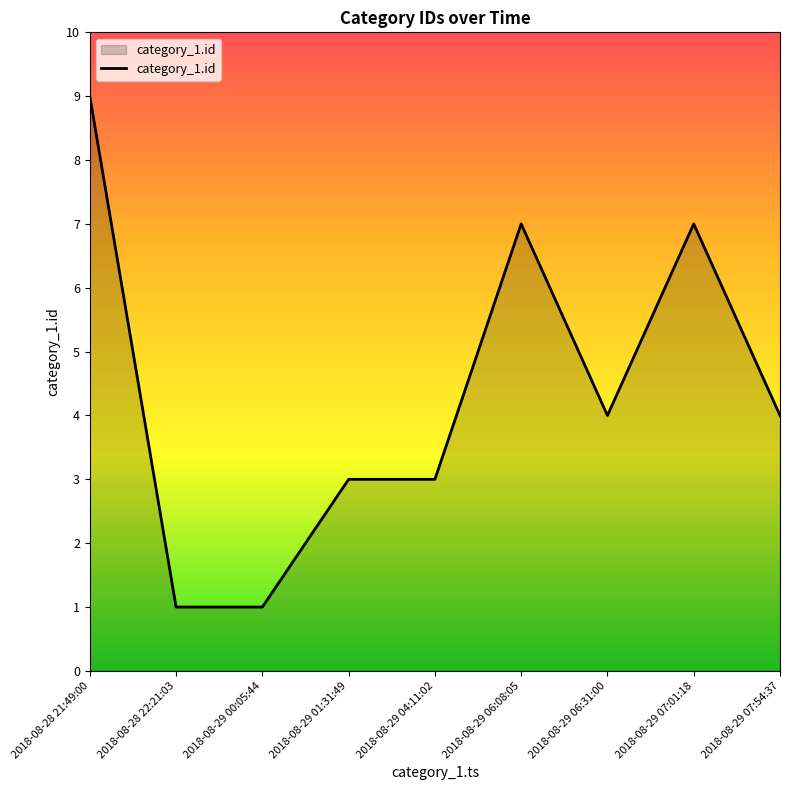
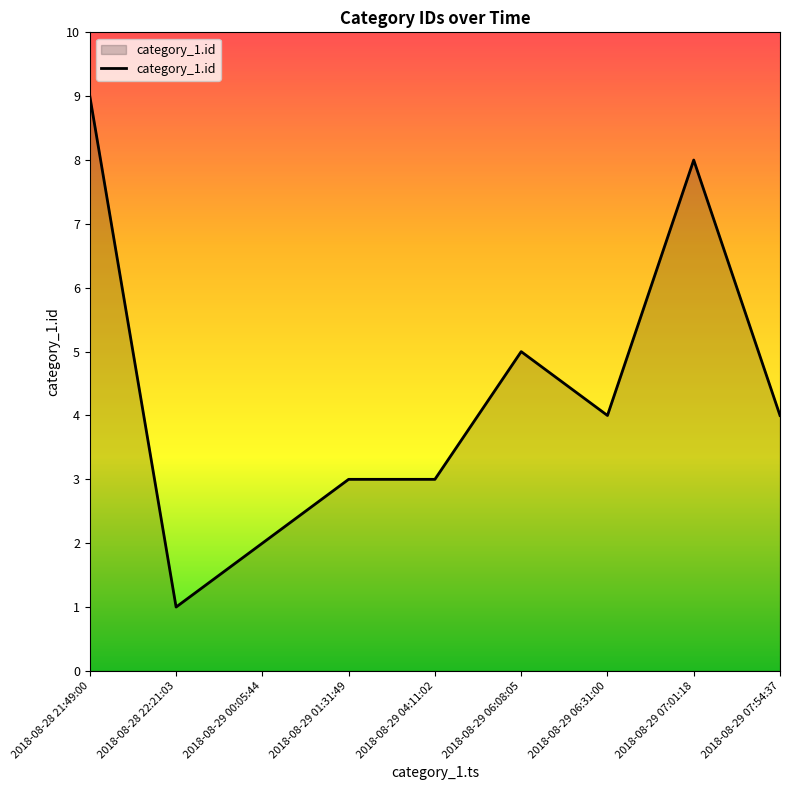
  {
    "2018-08-28 21:49:00": 9,
    "2018-08-28 22:21:03": 1,
-   "2018-08-29 00:05:44": 1,
+   "2018-08-29 00:05:44": 2,
    "2018-08-29 01:31:49": 3,
    "2018-08-29 04:11:02": 3,
-   "2018-08-29 06:08:05": 7,
+   "2018-08-29 06:08:05": 5,
    "2018-08-29 06:31:00": 4,
-   "2018-08-29 07:01:18": 7,
+   "2018-08-29 07:01:18": 8,
    "2018-08-29 07:54:37": 4
  }
